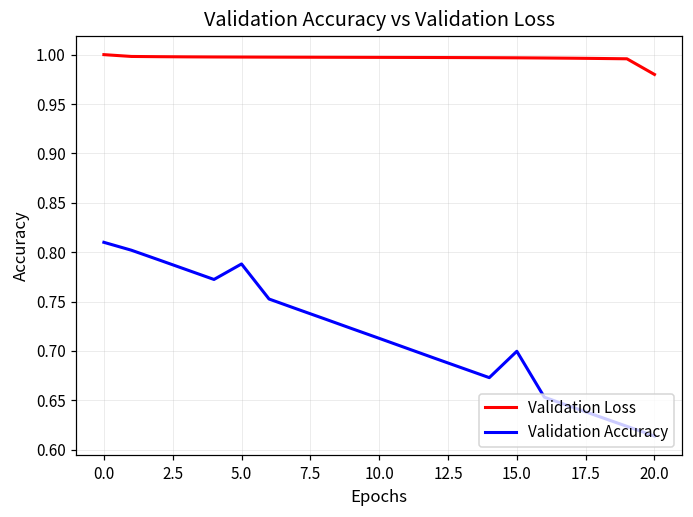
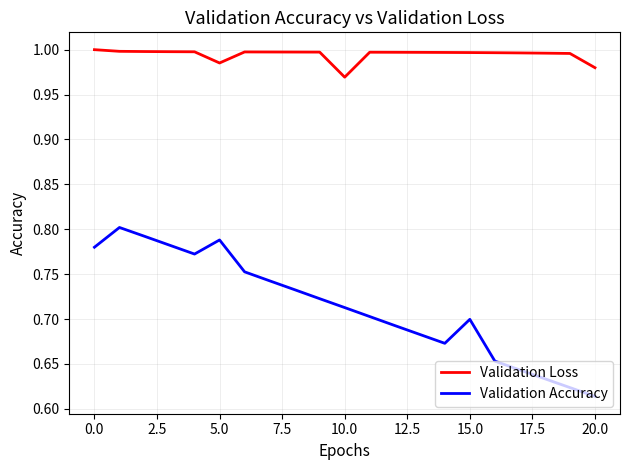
  {
    "Validation Loss": {
      "0.0": 1.00,
-     "5.0": 1.00,
-     "10.0": 1.00,
+     "5.0": 0.99,
+     "10.0": 0.97,
      "15.0": 1.00,
      "20.0": 0.98
    },
    "Validation Accuracy": {
-     "0.0": 0.81,
+     "0.0": 0.78,
      "5.0": 0.79,
      "10.0": 0.71,
      "15.0": 0.70
    }
  }
